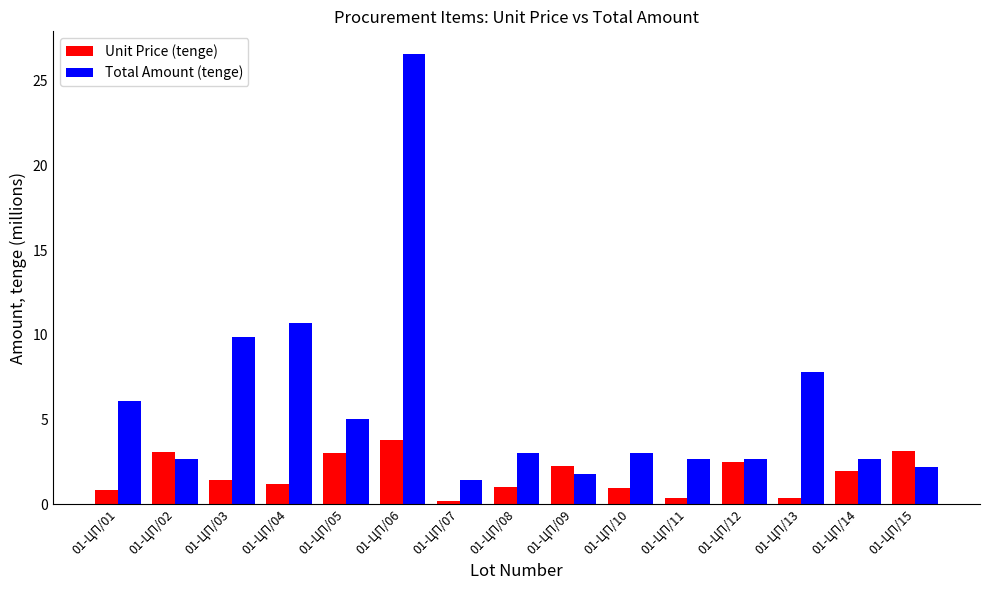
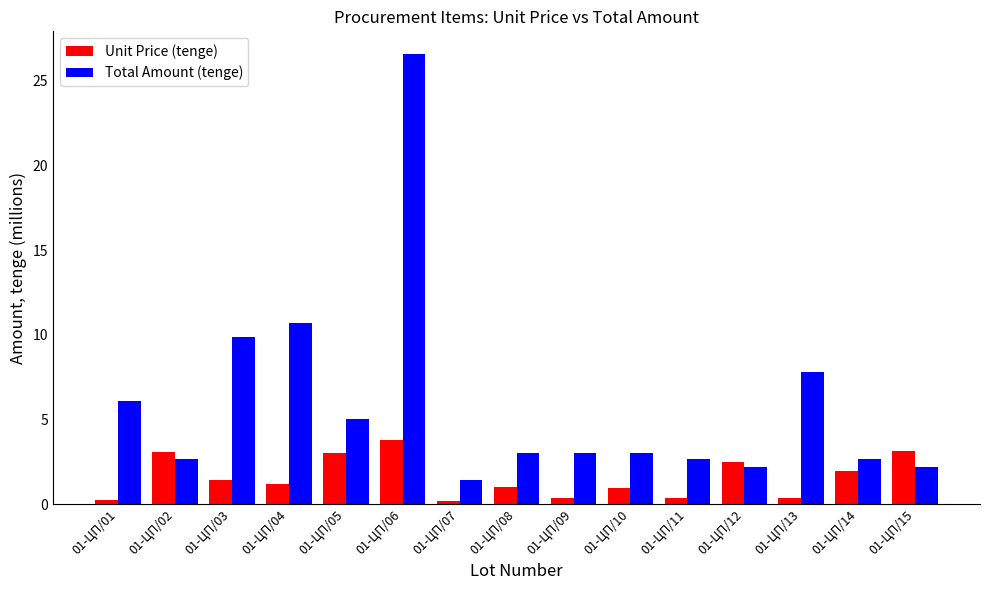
  {
    "Unit Price (tenge)": {
-     "01-ЦП/01": 0.9,
+     "01-ЦП/01": 0.3,
      "01-ЦП/02": 3.1,
      "01-ЦП/03": 1.4,
      "01-ЦП/04": 1.2,
      "01-ЦП/05": 3.0,
      "01-ЦП/06": 3.8,
      "01-ЦП/07": 0.2,
      "01-ЦП/08": 1.0,
-     "01-ЦП/09": 2.3,
+     "01-ЦП/09": 0.4,
      "01-ЦП/10": 0.9,
      "01-ЦП/11": 0.4,
      "01-ЦП/12": 2.5,
      "01-ЦП/13": 0.4,
      "01-ЦП/14": 2.0,
      "01-ЦП/15": 3.2
    },
    "Total Amount (tenge)": {
      "01-ЦП/01": 6.1,
      "01-ЦП/02": 2.7,
      "01-ЦП/03": 9.9,
      "01-ЦП/04": 10.7,
      "01-ЦП/05": 5.0,
      "01-ЦП/06": 26.6,
      "01-ЦП/07": 1.4,
      "01-ЦП/08": 3.0,
-     "01-ЦП/09": 1.8,
+     "01-ЦП/09": 3.0,
      "01-ЦП/10": 3.0,
      "01-ЦП/11": 2.7,
-     "01-ЦП/12": 2.7,
+     "01-ЦП/12": 2.2,
      "01-ЦП/13": 7.8,
      "01-ЦП/14": 2.7,
      "01-ЦП/15": 2.2
    }
  }
